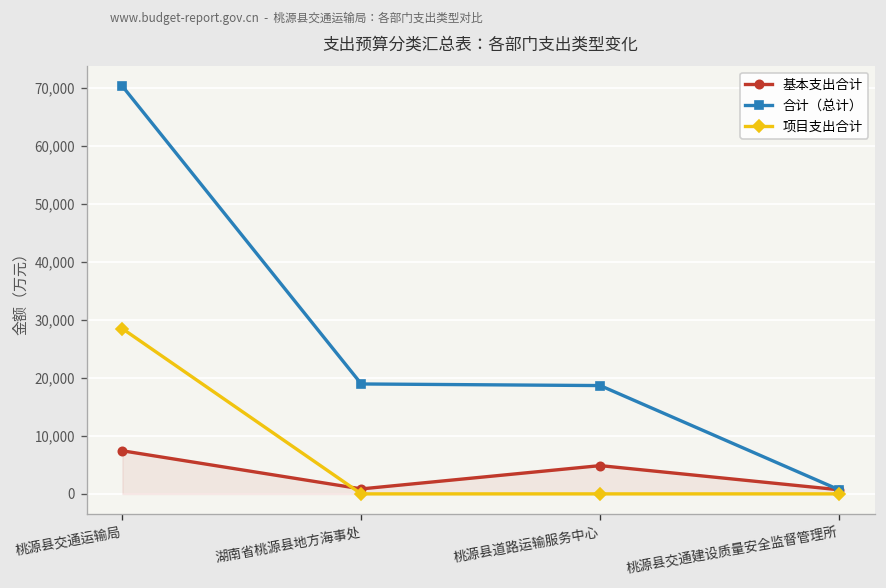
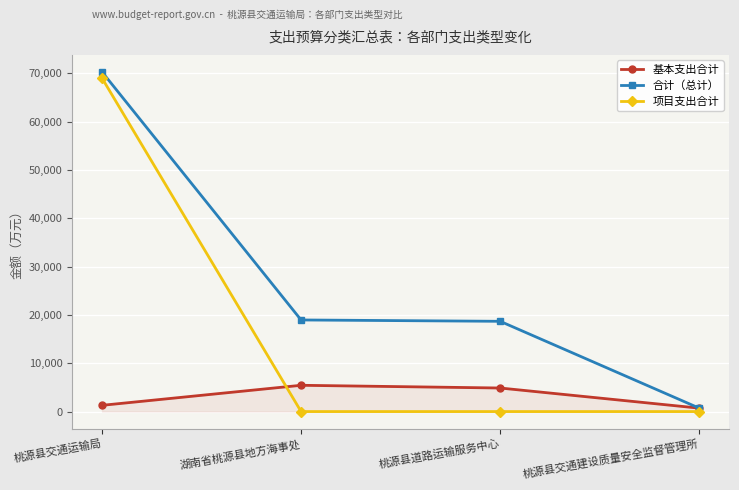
  {
    "基本支出合计": {
-     "桃源县交通运输局": "7,000",
-     "湖南省桃源县地方海事处": "1,000",
+     "桃源县交通运输局": "1,000",
+     "湖南省桃源县地方海事处": "5,000",
      "桃源县道路运输服务中心": "5,000"
    },
    "合计（总计）": {
      "桃源县交通运输局": "70,000",
      "湖南省桃源县地方海事处": "19,000",
      "桃源县道路运输服务中心": "19,000"
    },
    "项目支出合计": {
-     "桃源县交通运输局": "28,000",
+     "桃源县交通运输局": "69,000",
      "湖南省桃源县地方海事处": "0",
      "桃源县道路运输服务中心": "0",
      "桃源县交通建设质量安全监督管理所": "0"
    }
  }
